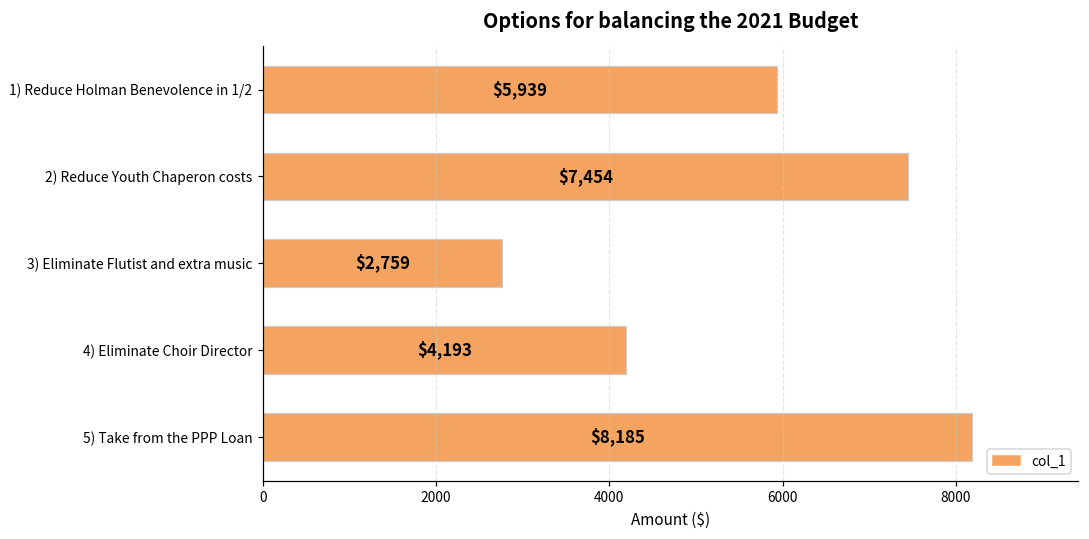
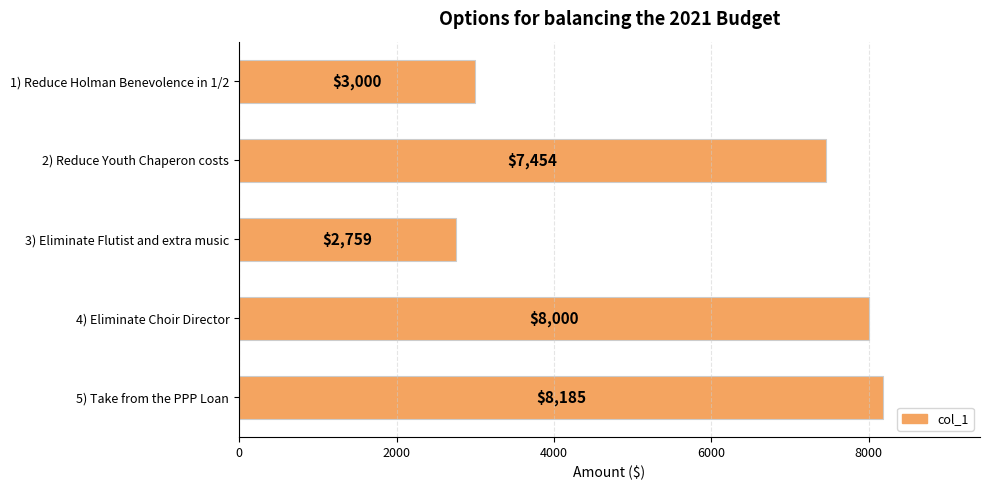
  {
-   "1) Reduce Holman Benevolence in 1/2": "$5,939",
+   "1) Reduce Holman Benevolence in 1/2": "$3,000",
    "2) Reduce Youth Chaperon costs": "$7,454",
    "3) Eliminate Flutist and extra music": "$2,759",
-   "4) Eliminate Choir Director": "$4,193",
+   "4) Eliminate Choir Director": "$8,000",
    "5) Take from the PPP Loan": "$8,185"
  }
